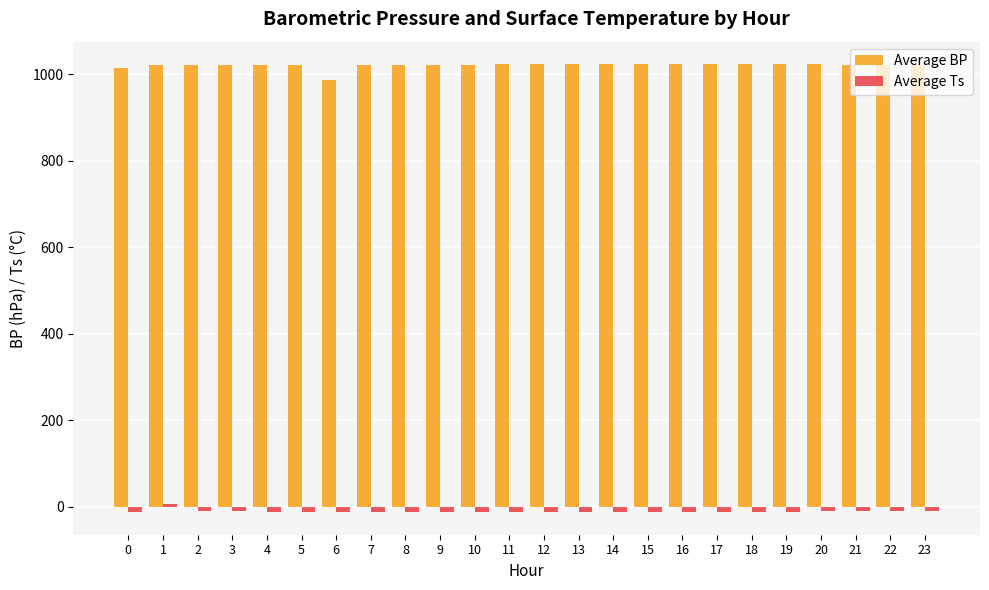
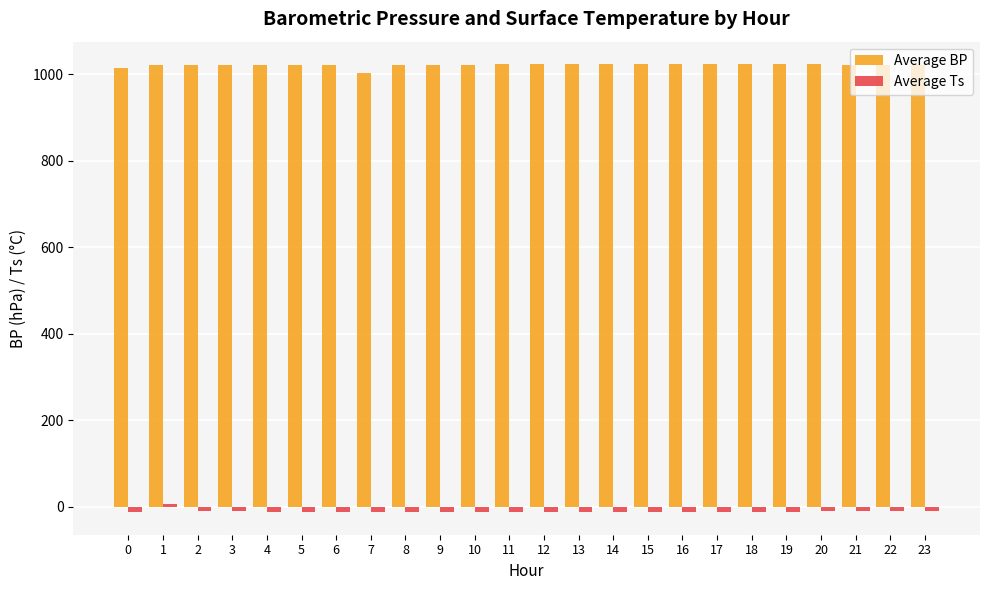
  {
    "Average BP": {
      "0": 1010,
      "1": 1020,
      "2": 1020,
      "3": 1020,
      "4": 1020,
      "5": 1020,
-     "6": 990,
-     "7": 1020,
+     "6": 1020,
+     "7": 1000,
      "8": 1020,
      "9": 1020,
      "10": 1020,
      "11": 1020,
      "12": 1020,
      "13": 1020,
      "14": 1020,
      "15": 1020,
      "16": 1020,
      "17": 1020,
      "18": 1020,
      "19": 1020,
      "20": 1020,
      "21": 1020
    },
    "Average Ts": {
      "0": -10,
      "2": -10,
      "3": -10,
      "4": -10,
      "5": -10,
      "6": -10,
      "7": -10,
      "8": -10,
      "9": -10,
      "10": -10,
      "11": -10,
      "12": -10,
      "13": -10,
      "14": -10,
      "15": -10,
      "16": -10,
      "17": -10,
      "18": -10,
      "19": -10,
      "20": -10,
      "21": -10,
      "22": -10,
      "23": -10
    }
  }
